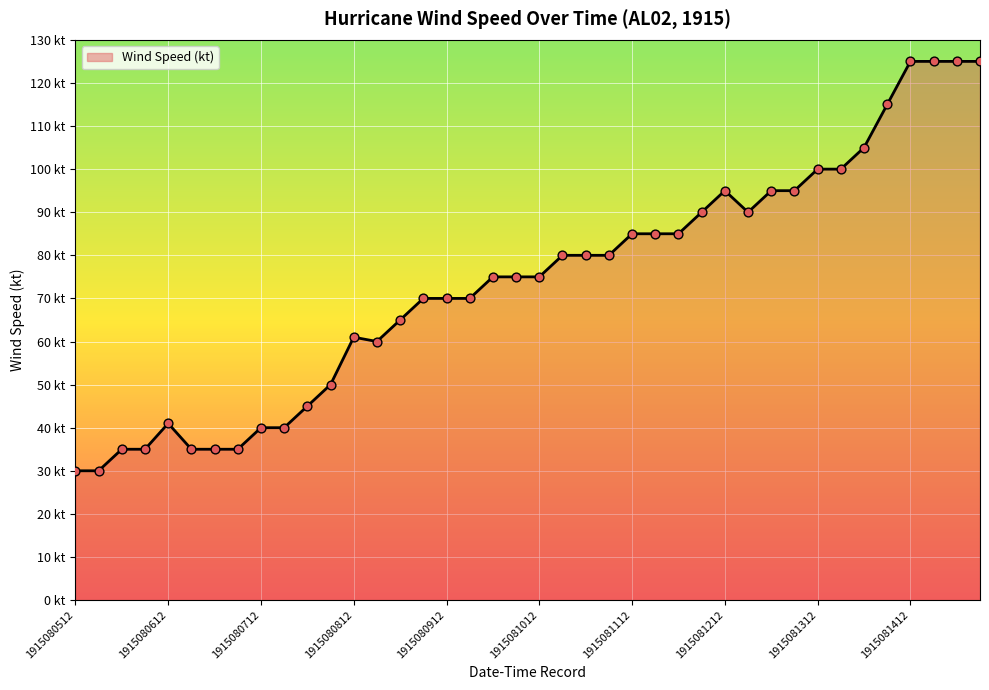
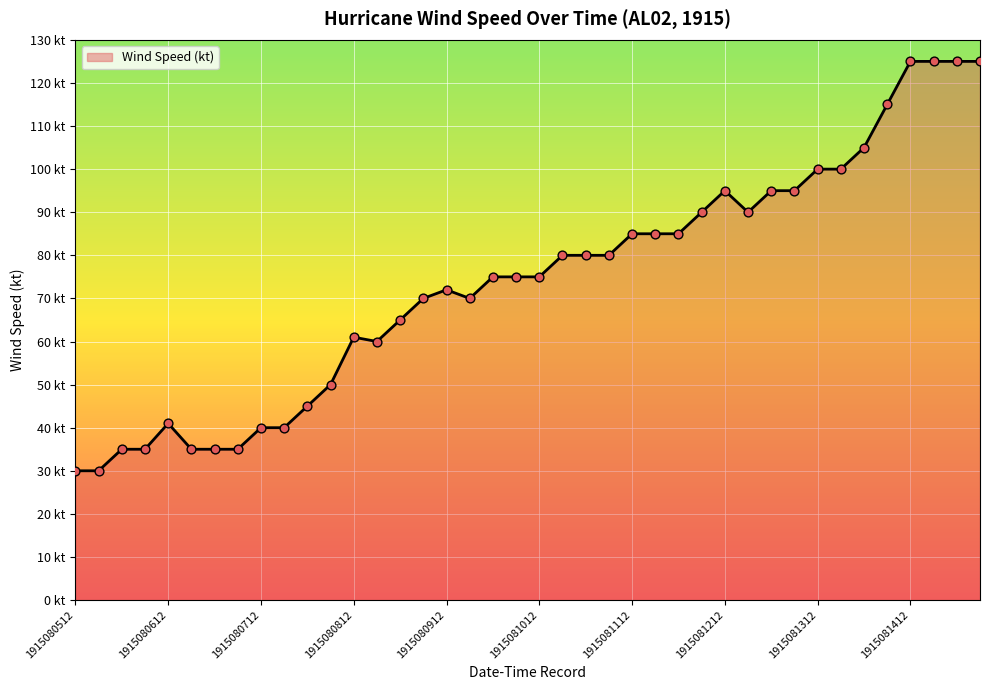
  {
    "1915080512": "30 kt",
    "1915080612": "41 kt",
    "1915080712": "40 kt",
    "1915080812": "61 kt",
-   "1915080912": "70 kt",
+   "1915080912": "72 kt",
    "1915081012": "75 kt",
    "1915081112": "85 kt",
    "1915081212": "95 kt",
    "1915081312": "100 kt",
    "1915081412": "125 kt"
  }
